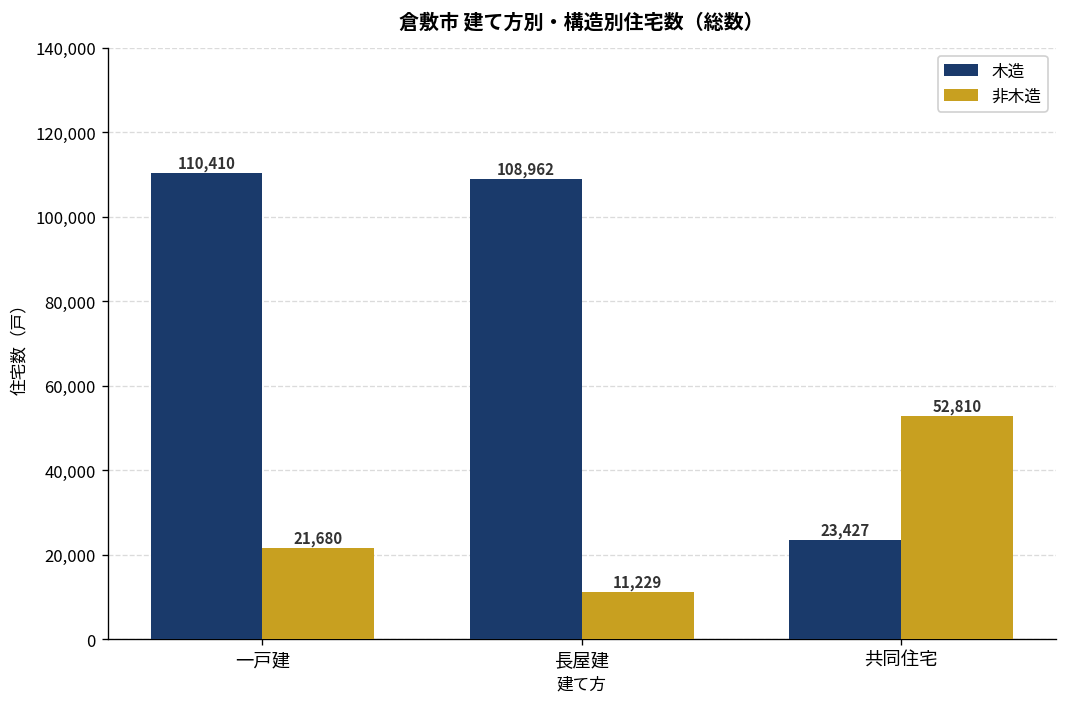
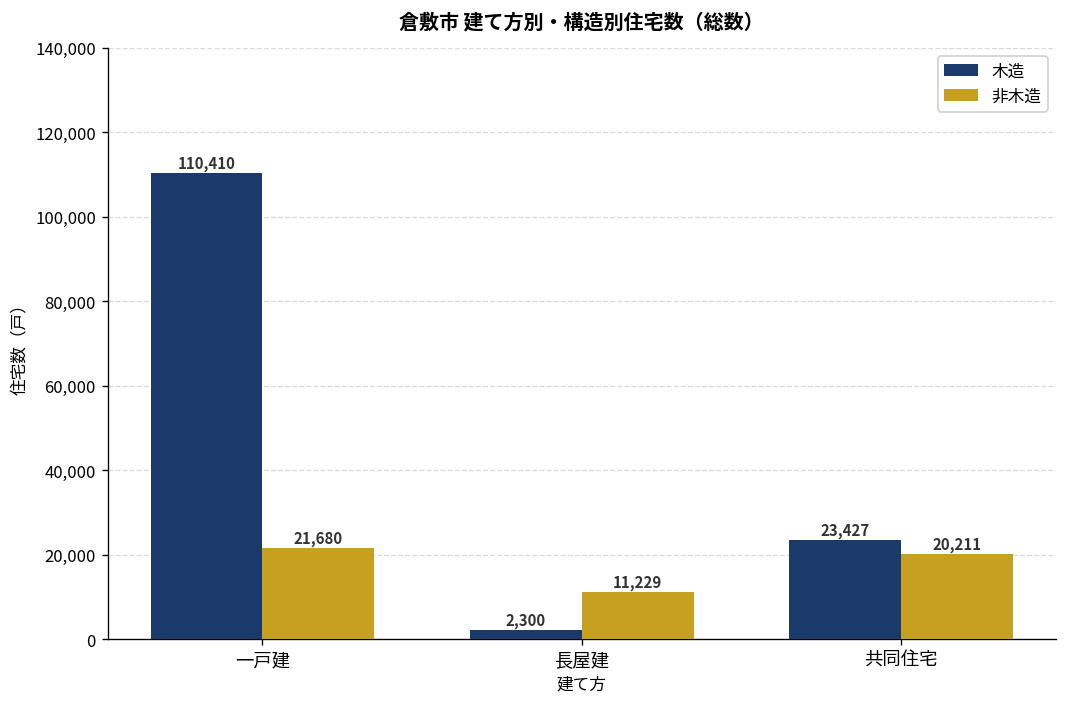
  {
    "木造": {
      "一戸建": "110,410",
-     "長屋建": "108,962",
+     "長屋建": "2,300",
      "共同住宅": "23,427"
    },
    "非木造": {
      "一戸建": "21,680",
      "長屋建": "11,229",
-     "共同住宅": "52,810"
+     "共同住宅": "20,211"
    }
  }
